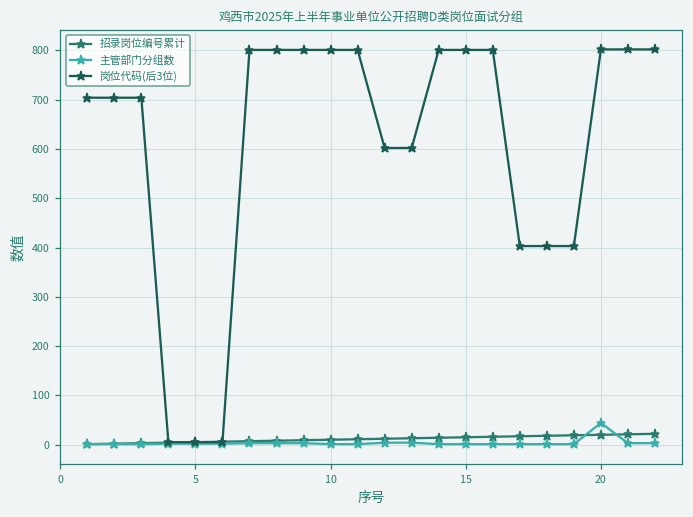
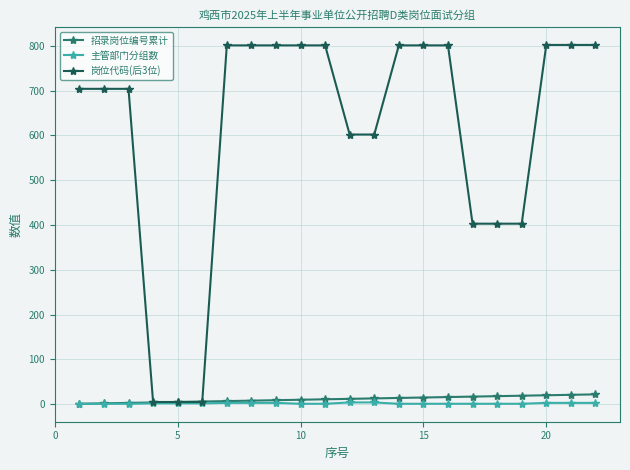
  {
    "主管部门分组数": {
      "10": 0,
      "15": 0,
-     "20": 40
+     "20": 0
    }
  }
